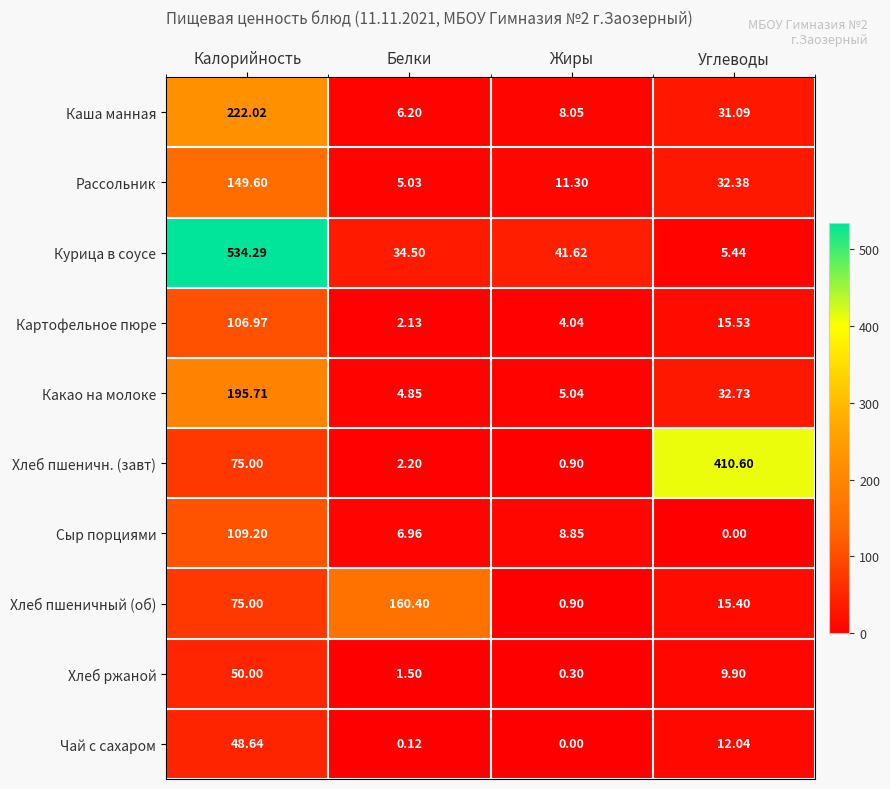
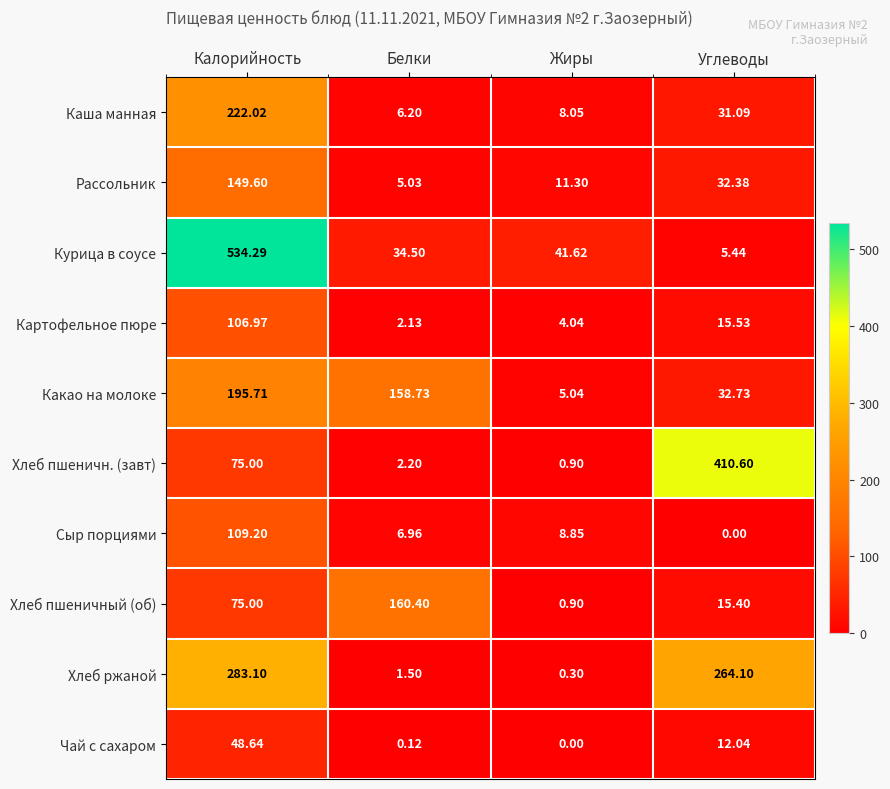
  {
    "Каша манная": {
      "Калорийность": 222.02,
      "Белки": 6.20,
      "Жиры": 8.05,
      "Углеводы": 31.09
    },
    "Рассольник": {
      "Калорийность": 149.60,
      "Белки": 5.03,
      "Жиры": 11.30,
      "Углеводы": 32.38
    },
    "Курица в соусе": {
      "Калорийность": 534.29,
      "Белки": 34.50,
      "Жиры": 41.62,
      "Углеводы": 5.44
    },
    "Картофельное пюре": {
      "Калорийность": 106.97,
      "Белки": 2.13,
      "Жиры": 4.04,
      "Углеводы": 15.53
    },
    "Какао на молоке": {
      "Калорийность": 195.71,
-     "Белки": 4.85,
+     "Белки": 158.73,
      "Жиры": 5.04,
      "Углеводы": 32.73
    },
    "Хлеб пшеничн. (завт)": {
      "Калорийность": 75.00,
      "Белки": 2.20,
      "Жиры": 0.90,
      "Углеводы": 410.60
    },
    "Сыр порциями": {
      "Калорийность": 109.20,
      "Белки": 6.96,
      "Жиры": 8.85,
      "Углеводы": 0.00
    },
    "Хлеб пшеничный (об)": {
      "Калорийность": 75.00,
      "Белки": 160.40,
      "Жиры": 0.90,
      "Углеводы": 15.40
    },
    "Хлеб ржаной": {
-     "Калорийность": 50.00,
+     "Калорийность": 283.10,
      "Белки": 1.50,
      "Жиры": 0.30,
-     "Углеводы": 9.90
+     "Углеводы": 264.10
    },
    "Чай с сахаром": {
      "Калорийность": 48.64,
      "Белки": 0.12,
      "Жиры": 0.00,
      "Углеводы": 12.04
    }
  }
